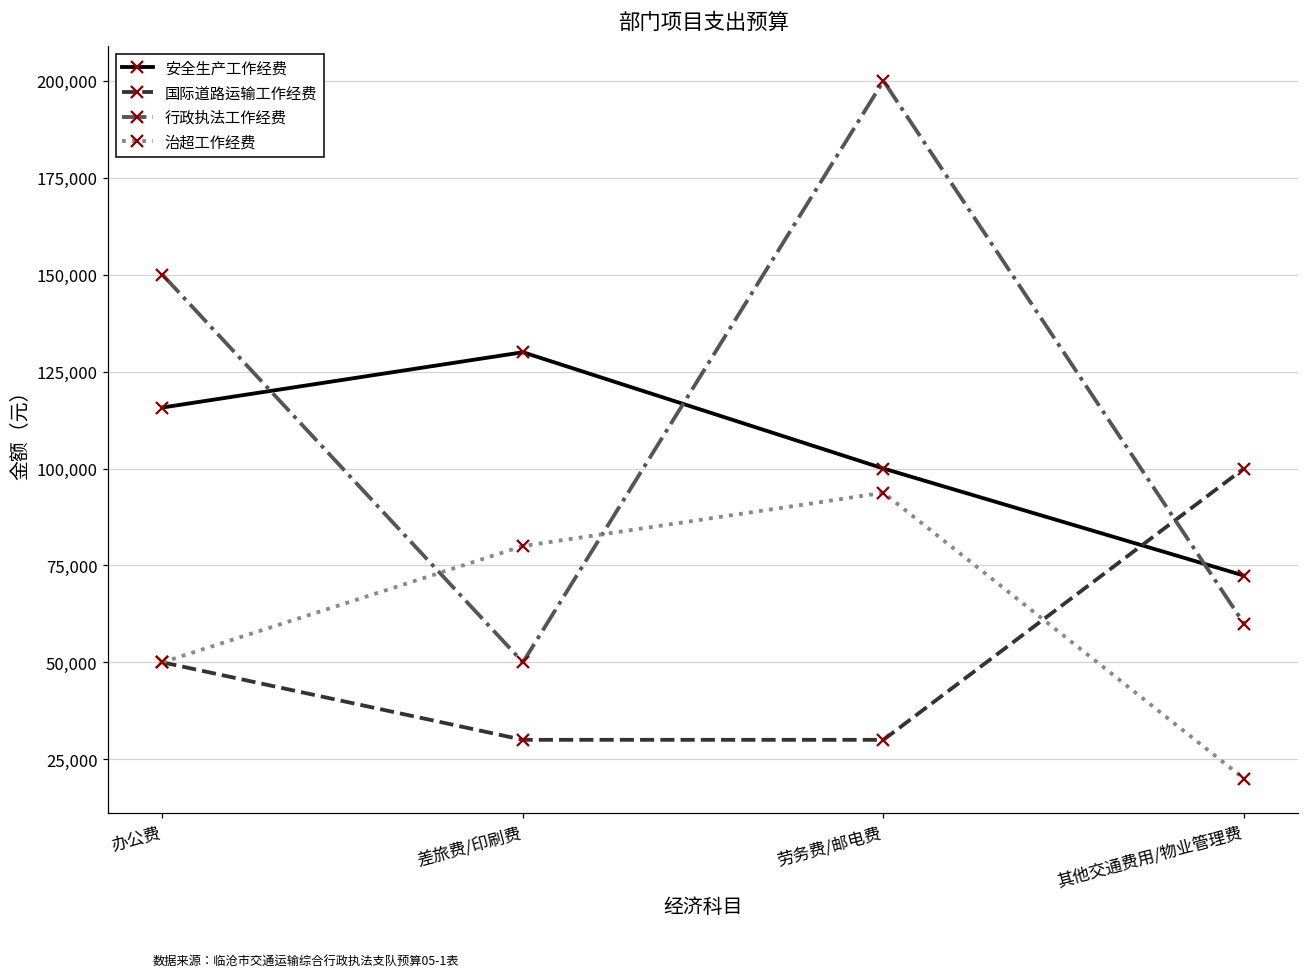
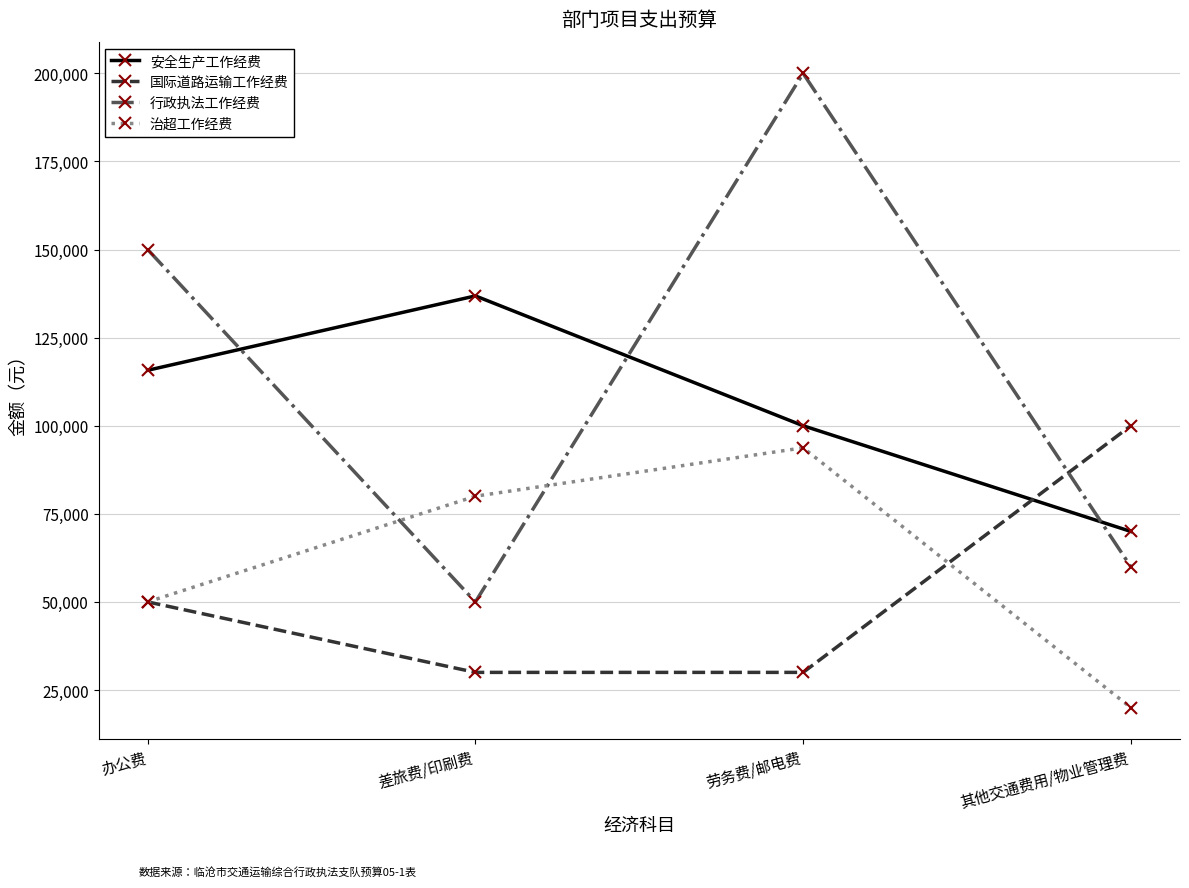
  {
    "安全生产工作经费": {
      "办公费": "116,000",
-     "差旅费/印刷费": "130,000",
+     "差旅费/印刷费": "137,000",
      "劳务费/邮电费": "100,000",
-     "其他交通费用/物业管理费": "72,000"
+     "其他交通费用/物业管理费": "70,000"
    },
    "治超工作经费": {
      "差旅费/印刷费": "80,000",
      "劳务费/邮电费": "94,000",
      "其他交通费用/物业管理费": "20,000"
    }
  }
